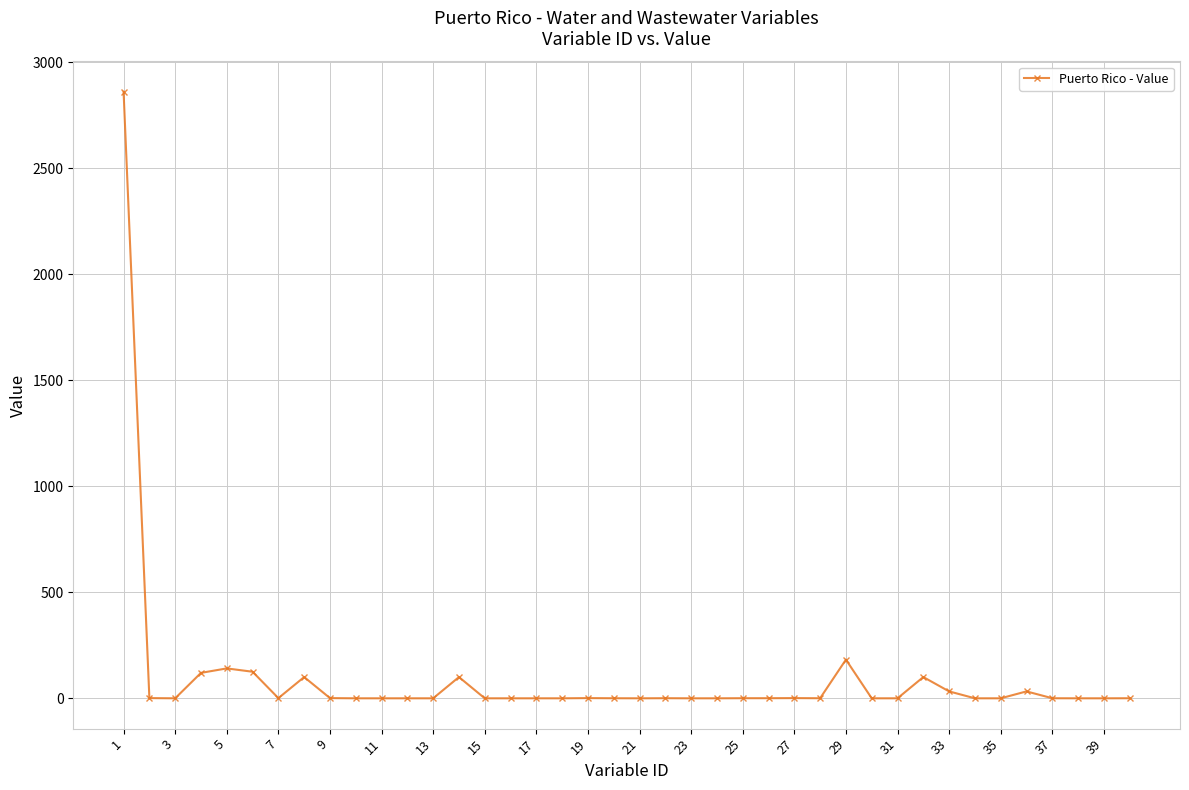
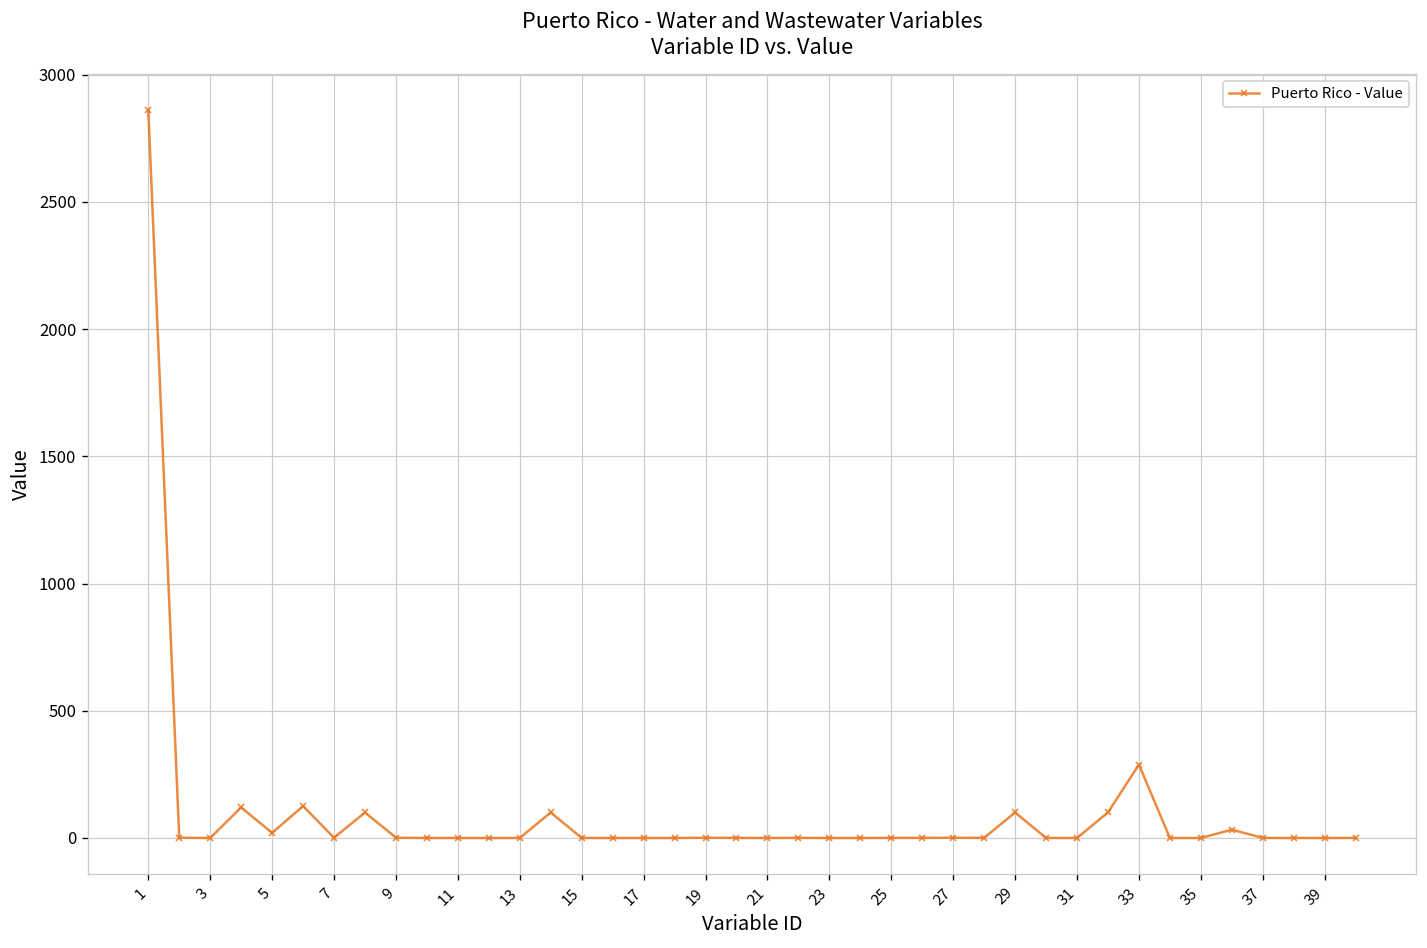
  {
    "1": 2860,
    "3": 0,
-   "5": 140,
+   "5": 20,
    "7": 0,
    "9": 0,
    "11": 0,
    "13": 0,
    "15": 0,
    "17": 0,
    "19": 0,
    "21": 0,
    "23": 0,
    "25": 0,
    "27": 0,
-   "29": 180,
+   "29": 100,
    "31": 0,
-   "33": 30,
+   "33": 290,
    "35": 0,
    "37": 0,
    "39": 0
  }
